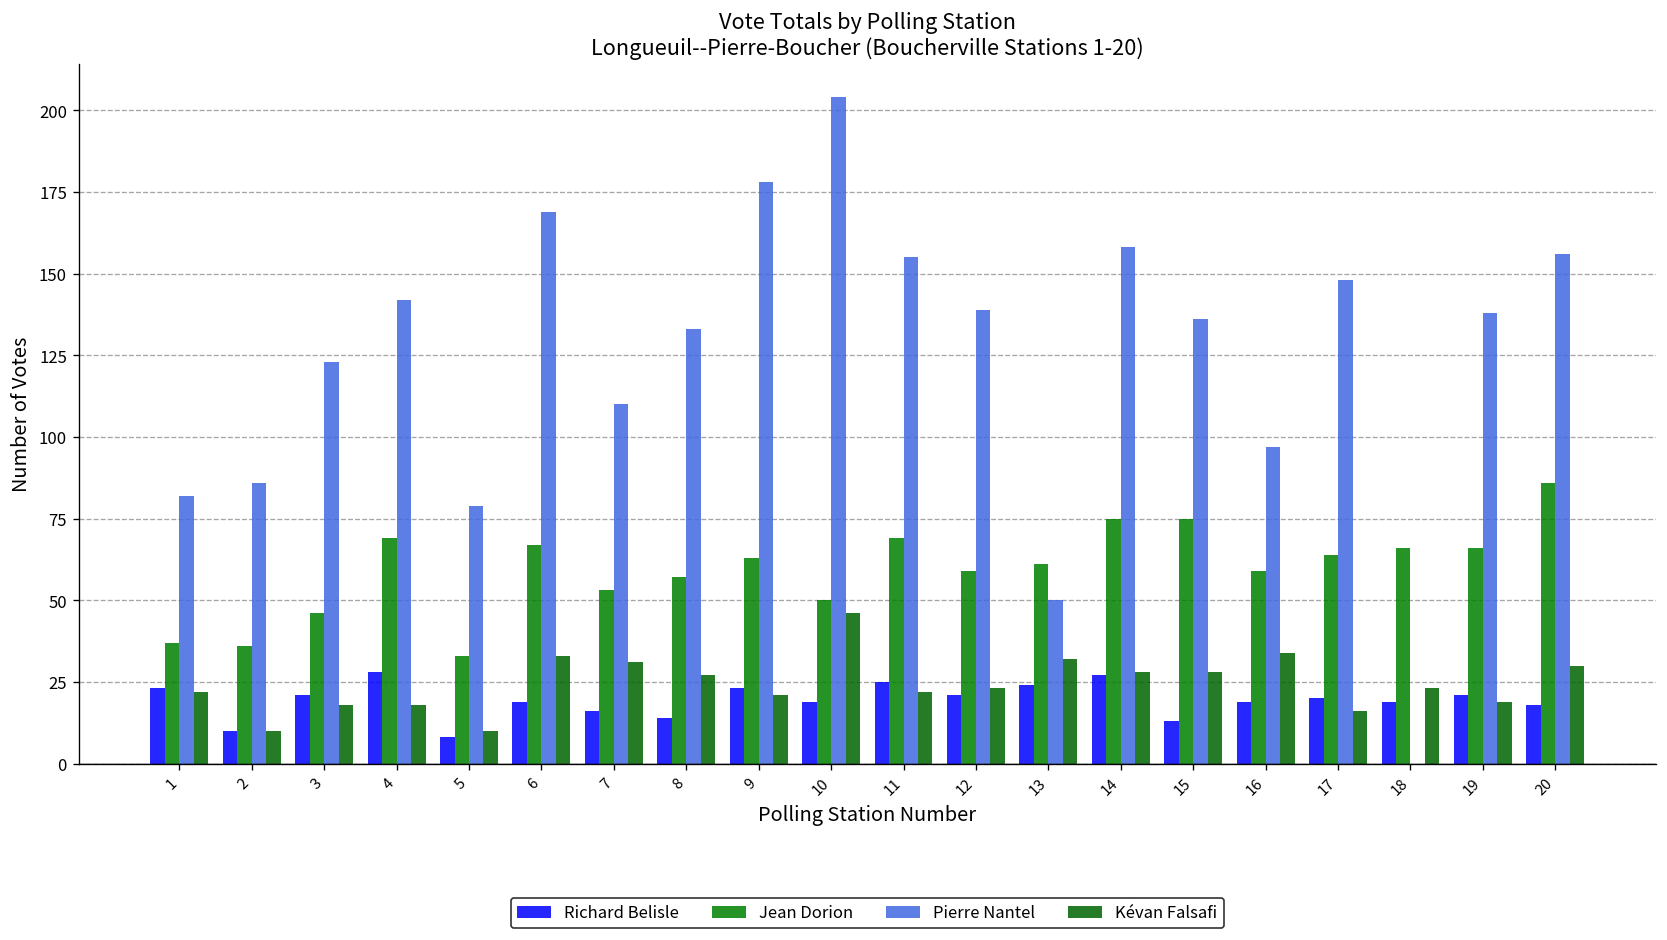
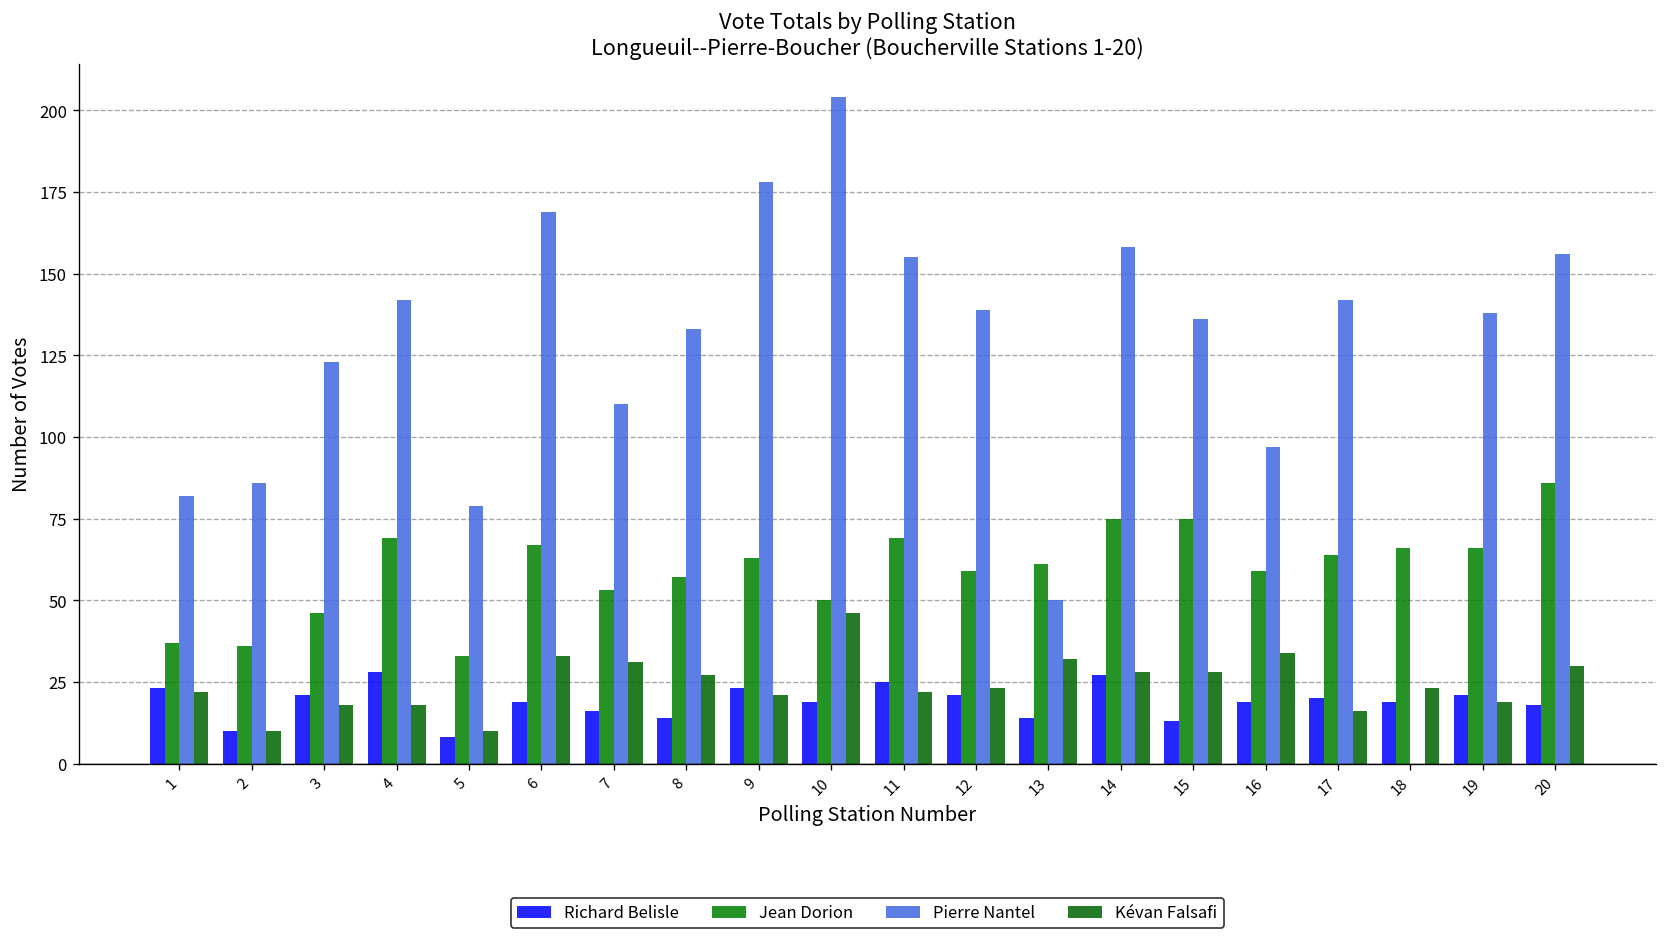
  {
    "Richard Belisle": {
      "1": 23,
      "2": 10,
      "3": 21,
      "4": 28,
      "5": 8,
      "6": 19,
      "7": 16,
      "8": 14,
      "9": 23,
      "10": 19,
      "11": 25,
      "12": 21,
-     "13": 24,
+     "13": 14,
      "14": 27,
      "15": 13,
      "16": 19,
      "17": 20,
      "18": 19,
      "19": 21,
      "20": 18
    },
    "Pierre Nantel": {
      "1": 82,
      "2": 86,
      "3": 123,
      "4": 142,
      "5": 79,
      "6": 169,
      "7": 110,
      "8": 133,
      "9": 178,
      "10": 204,
      "11": 155,
      "12": 139,
      "13": 50,
      "14": 158,
      "15": 136,
      "16": 97,
-     "17": 148,
+     "17": 142,
      "18": 0,
      "19": 138,
      "20": 156
    }
  }
